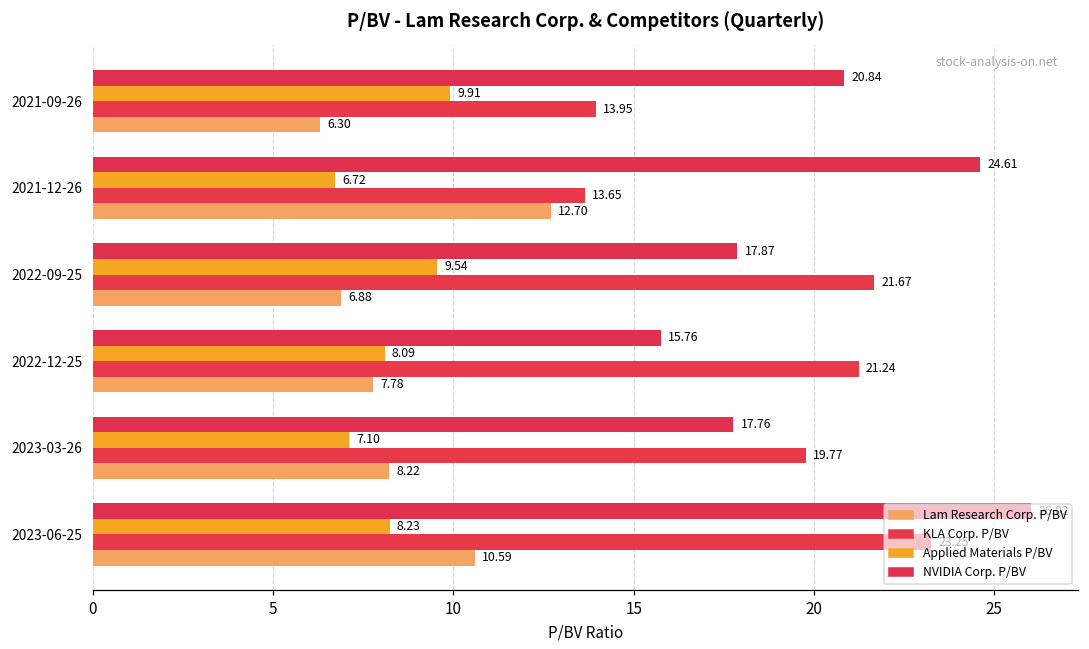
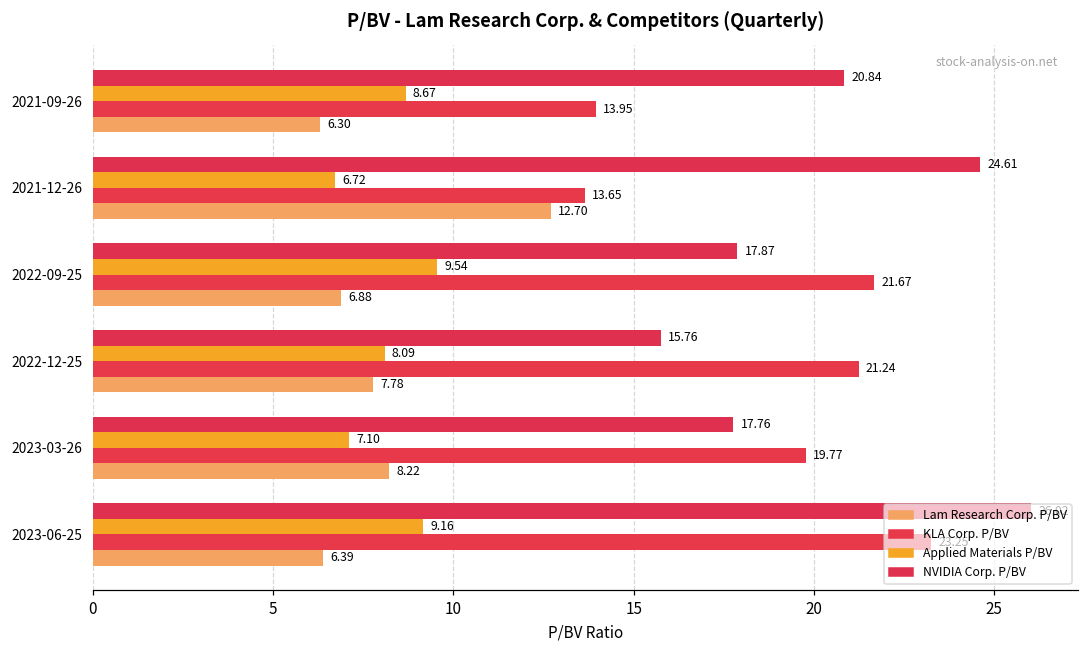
  {
    "Lam Research Corp. P/BV": {
      "2021-09-26": 6.30,
      "2021-12-26": 12.70,
      "2022-09-25": 6.88,
      "2022-12-25": 7.78,
      "2023-03-26": 8.22,
-     "2023-06-25": 10.59
+     "2023-06-25": 6.39
    },
    "Applied Materials P/BV": {
-     "2021-09-26": 9.91,
+     "2021-09-26": 8.67,
      "2021-12-26": 6.72,
      "2022-09-25": 9.54,
      "2022-12-25": 8.09,
      "2023-03-26": 7.10,
-     "2023-06-25": 8.23
+     "2023-06-25": 9.16
    }
  }
